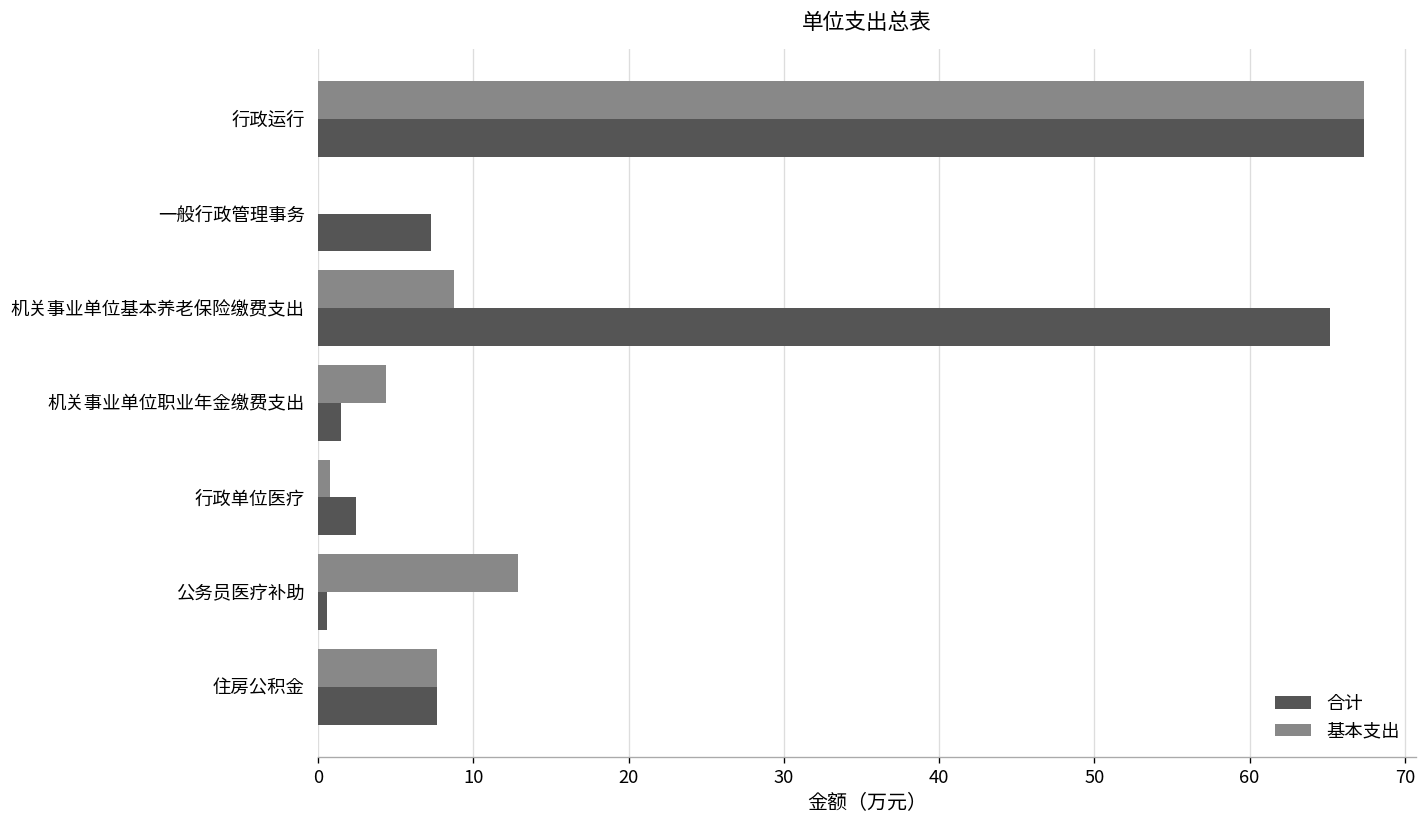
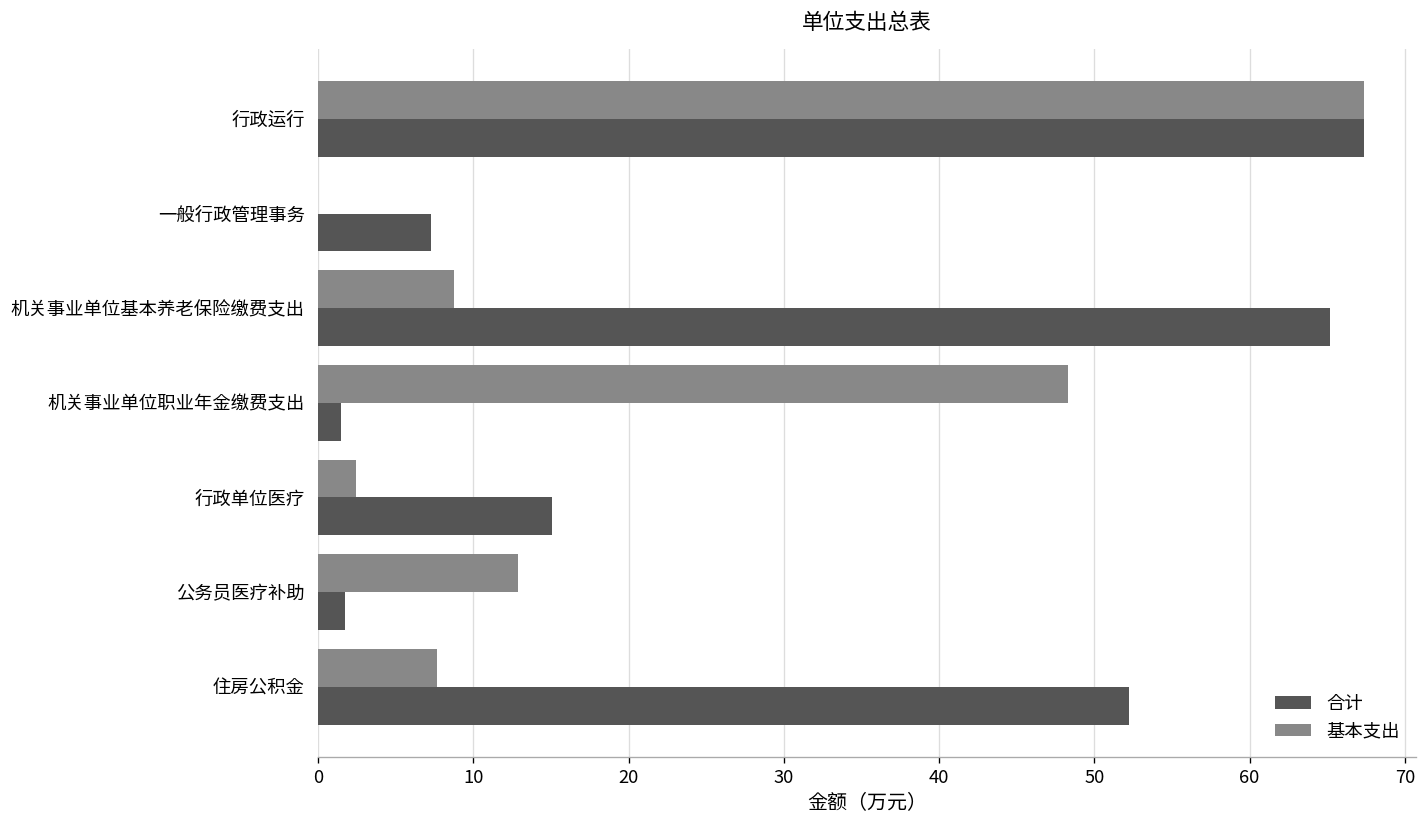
  {
    "合计": {
      "行政运行": 67.4,
      "一般行政管理事务": 7.3,
      "机关事业单位基本养老保险缴费支出": 65.2,
      "机关事业单位职业年金缴费支出": 1.5,
-     "行政单位医疗": 2.5,
-     "公务员医疗补助": 0.6,
-     "住房公积金": 7.7
+     "行政单位医疗": 15.1,
+     "公务员医疗补助": 1.7,
+     "住房公积金": 52.3
    },
    "基本支出": {
      "行政运行": 67.4,
      "一般行政管理事务": 0.0,
      "机关事业单位基本养老保险缴费支出": 8.7,
-     "机关事业单位职业年金缴费支出": 4.4,
-     "行政单位医疗": 0.8,
+     "机关事业单位职业年金缴费支出": 48.3,
+     "行政单位医疗": 2.5,
      "公务员医疗补助": 12.9,
      "住房公积金": 7.7
    }
  }
